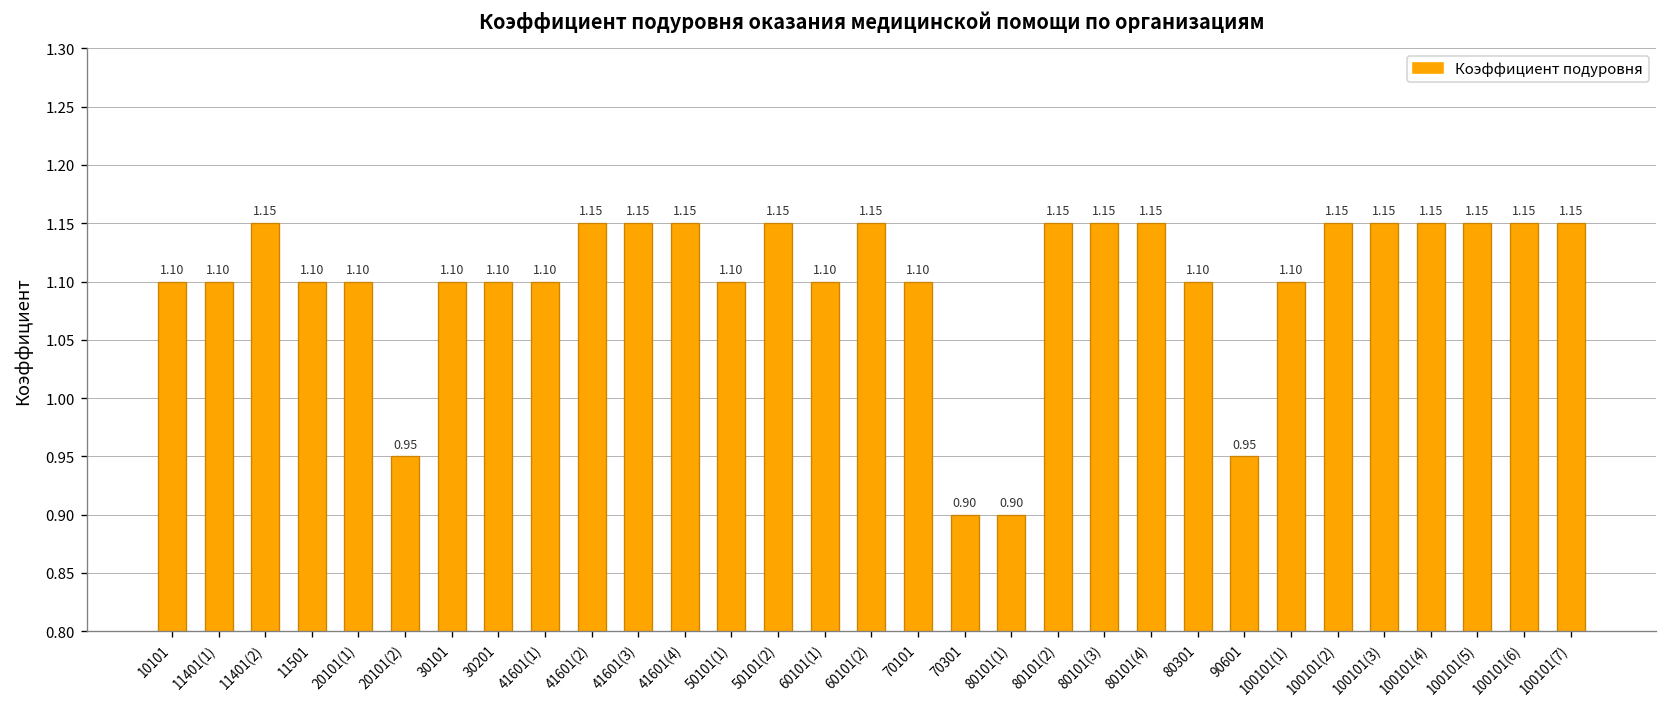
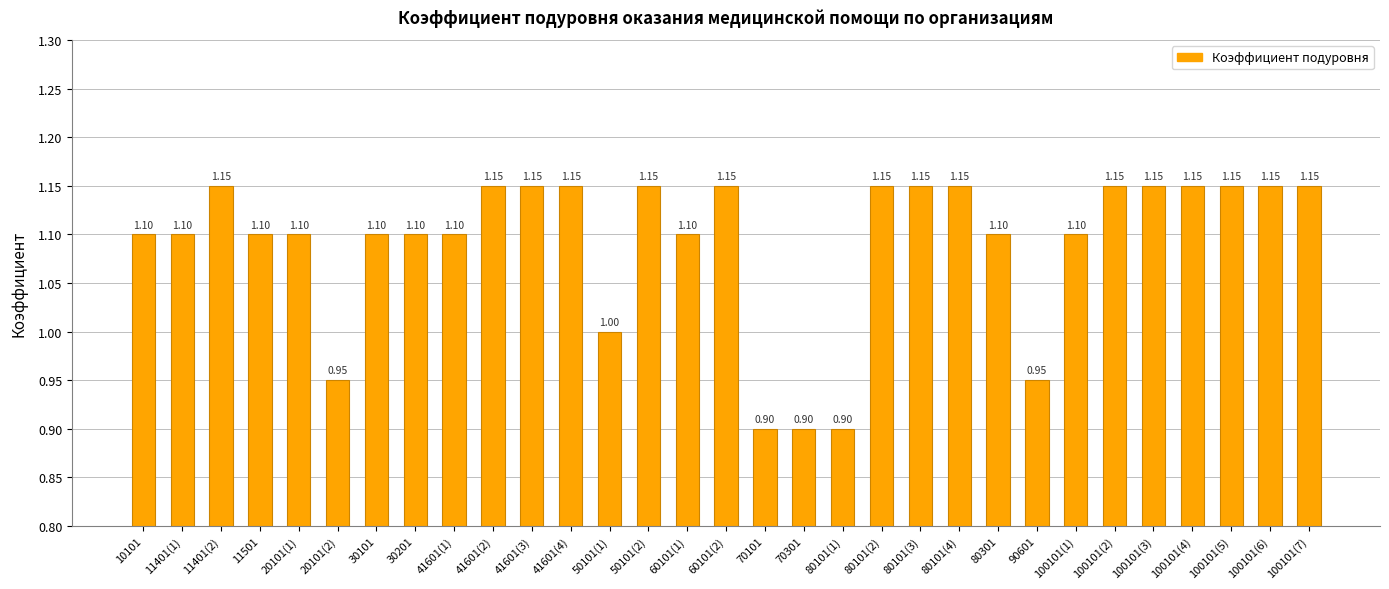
  {
    "10101": 1.10,
    "11401(1)": 1.10,
    "11401(2)": 1.15,
    "11501": 1.10,
    "20101(1)": 1.10,
    "20101(2)": 0.95,
    "30101": 1.10,
    "30201": 1.10,
    "41601(1)": 1.10,
    "41601(2)": 1.15,
    "41601(3)": 1.15,
    "41601(4)": 1.15,
-   "50101(1)": 1.10,
+   "50101(1)": 1.00,
    "50101(2)": 1.15,
    "60101(1)": 1.10,
    "60101(2)": 1.15,
-   "70101": 1.10,
+   "70101": 0.90,
    "70301": 0.90,
    "80101(1)": 0.90,
    "80101(2)": 1.15,
    "80101(3)": 1.15,
    "80101(4)": 1.15,
    "80301": 1.10,
    "90601": 0.95,
    "100101(1)": 1.10,
    "100101(2)": 1.15,
    "100101(3)": 1.15,
    "100101(4)": 1.15,
    "100101(5)": 1.15,
    "100101(6)": 1.15,
    "100101(7)": 1.15
  }
